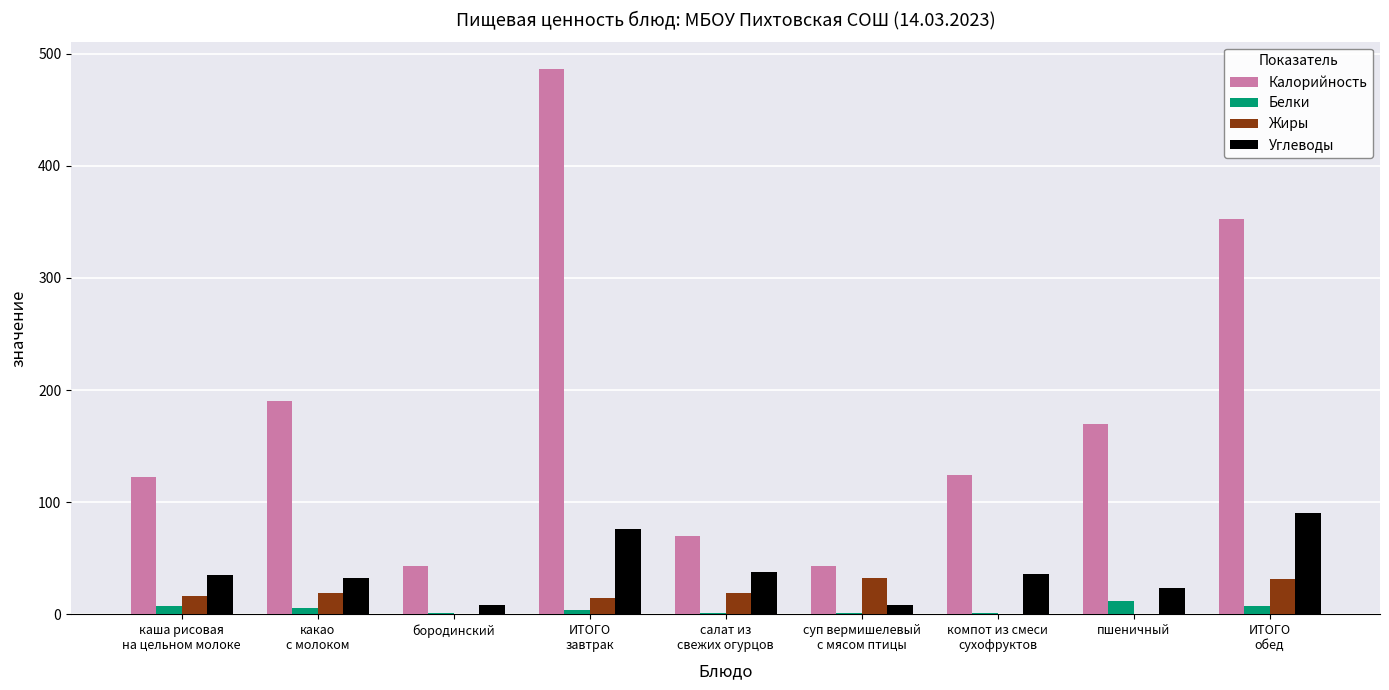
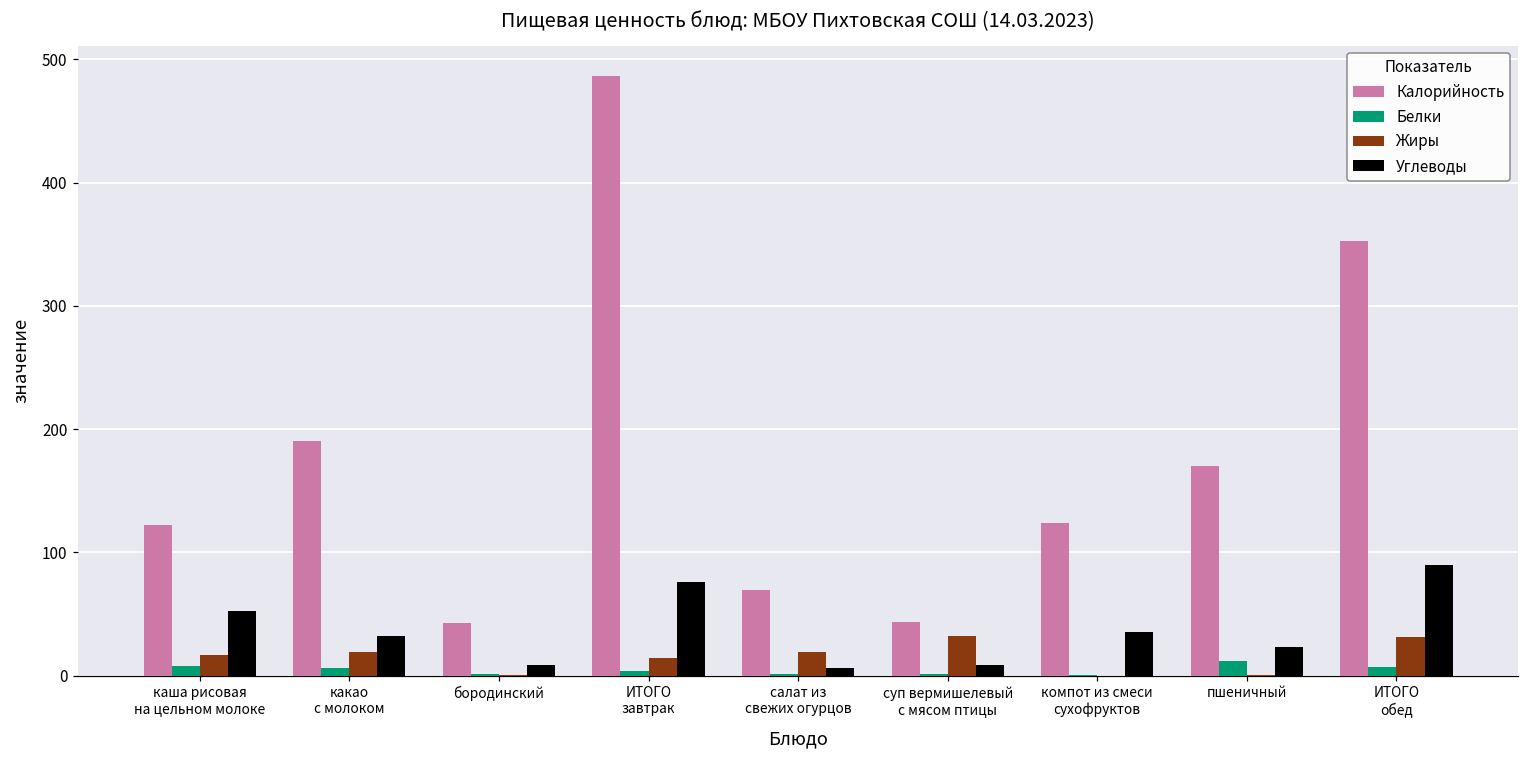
  {
    "Калорийность": {
      "каша рисовая на цельном молоке": 122,
      "какао с молоком": 190,
      "бородинский": 43,
      "ИТОГО завтрак": 487,
      "салат из свежих огурцов": 70,
      "суп вермишелевый с мясом птицы": 43,
      "компот из смеси сухофруктов": 124,
      "пшеничный": 170,
      "ИТОГО обед": 353
    },
    "Белки": {
      "каша рисовая на цельном молоке": 7,
      "какао с молоком": 6,
      "ИТОГО завтрак": 4,
      "пшеничный": 12,
      "ИТОГО обед": 7
    },
    "Жиры": {
      "каша рисовая на цельном молоке": 16,
      "какао с молоком": 19,
      "ИТОГО завтрак": 14,
      "салат из свежих огурцов": 19,
      "суп вермишелевый с мясом птицы": 32,
      "компот из смеси сухофруктов": 0,
      "ИТОГО обед": 31
    },
    "Углеводы": {
-     "каша рисовая на цельном молоке": 35,
+     "каша рисовая на цельном молоке": 52,
      "какао с молоком": 33,
      "бородинский": 9,
      "ИТОГО завтрак": 76,
-     "салат из свежих огурцов": 38,
+     "салат из свежих огурцов": 6,
      "суп вермишелевый с мясом птицы": 9,
      "компот из смеси сухофруктов": 36,
      "пшеничный": 23,
      "ИТОГО обед": 90
    }
  }
